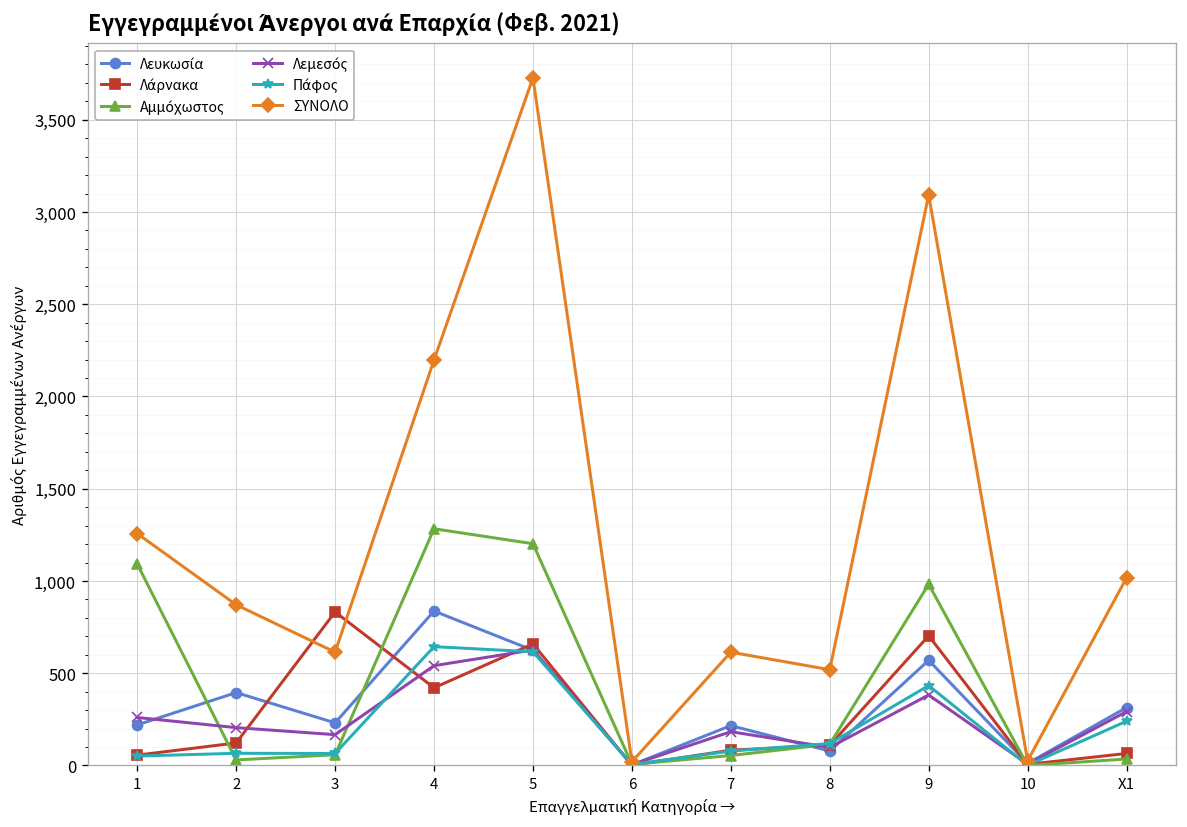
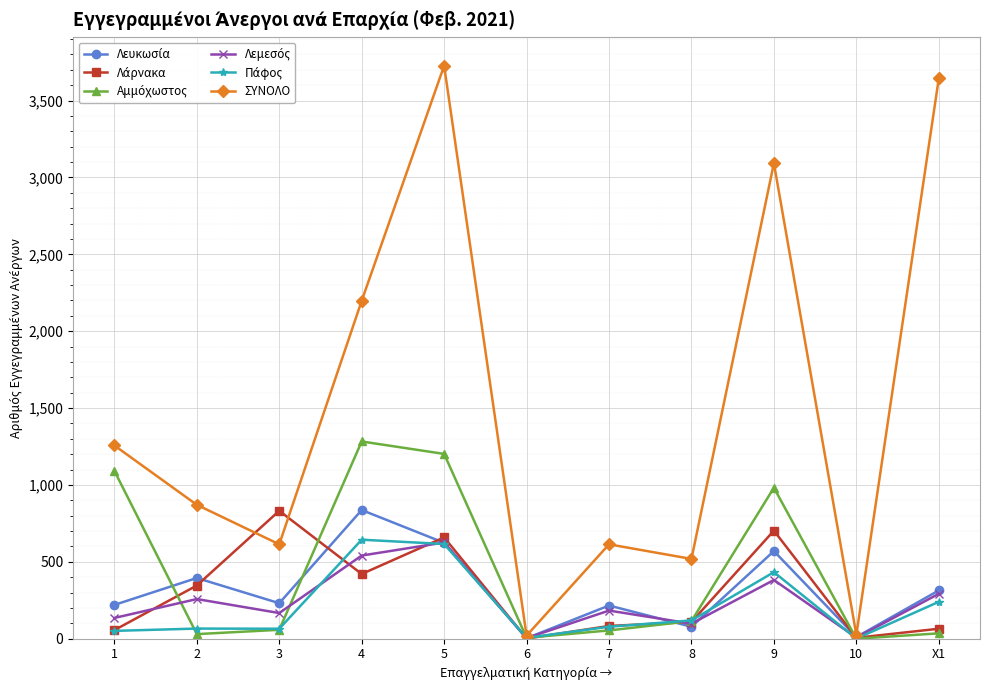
  {
    "Λευκωσία": {
      "1": "220",
      "2": "400",
      "3": "230",
      "4": "840",
      "7": "220",
      "8": "80",
      "9": "570",
      "X1": "310"
    },
    "Λάρνακα": {
-     "2": "120",
+     "2": "350",
      "3": "830",
      "4": "420",
      "5": "660",
      "9": "700",
      "X1": "70"
    },
    "Αμμόχωστος": {
      "1": "1,090",
      "2": "30",
      "4": "1,280",
      "5": "1,200",
      "7": "50",
      "9": "980",
      "X1": "40"
    },
    "Λεμεσός": {
-     "1": "260",
-     "2": "210",
+     "1": "140",
+     "2": "260",
      "3": "170",
      "4": "540",
      "7": "180",
      "9": "380",
      "X1": "290"
    },
    "Πάφος": {
      "2": "70",
      "4": "640",
      "9": "430",
      "X1": "240"
    },
    "ΣΥΝΟΛΟ": {
      "1": "1,260",
      "2": "870",
      "3": "610",
      "4": "2,200",
      "5": "3,730",
      "7": "610",
      "8": "520",
      "9": "3,090",
-     "X1": "1,020"
+     "X1": "3,640"
    }
  }
